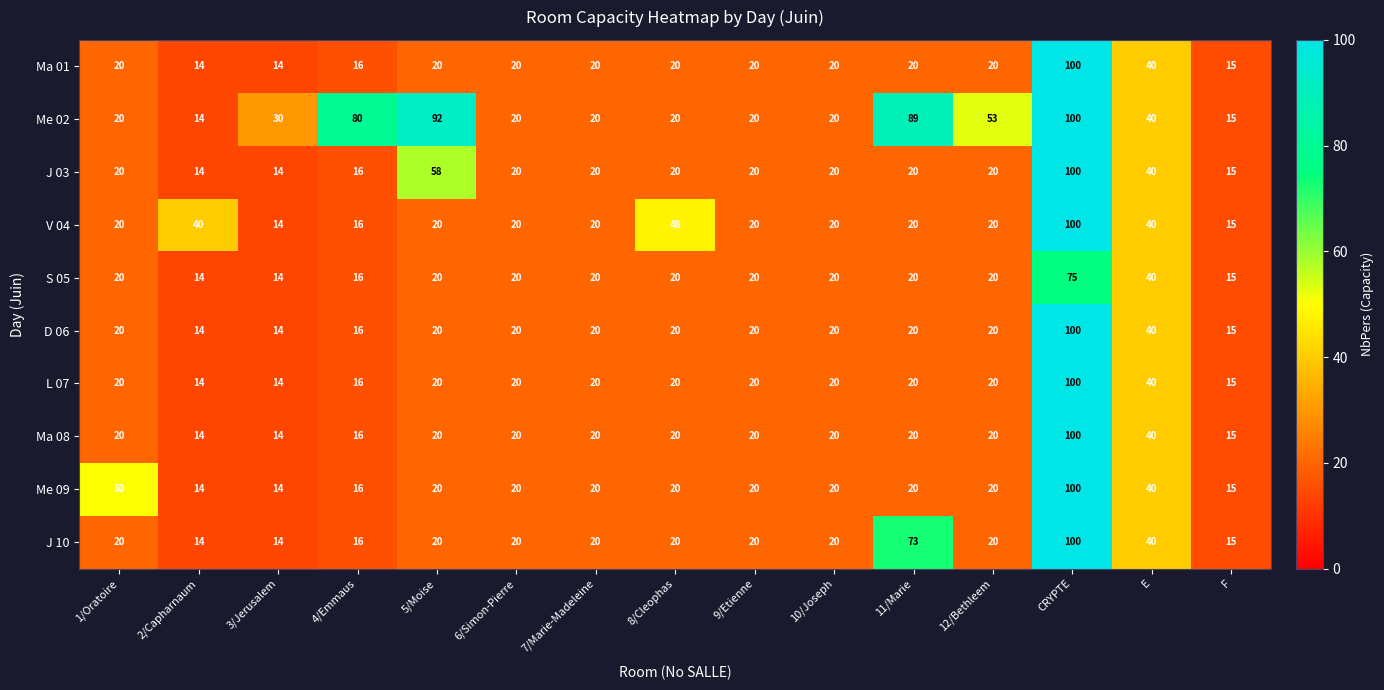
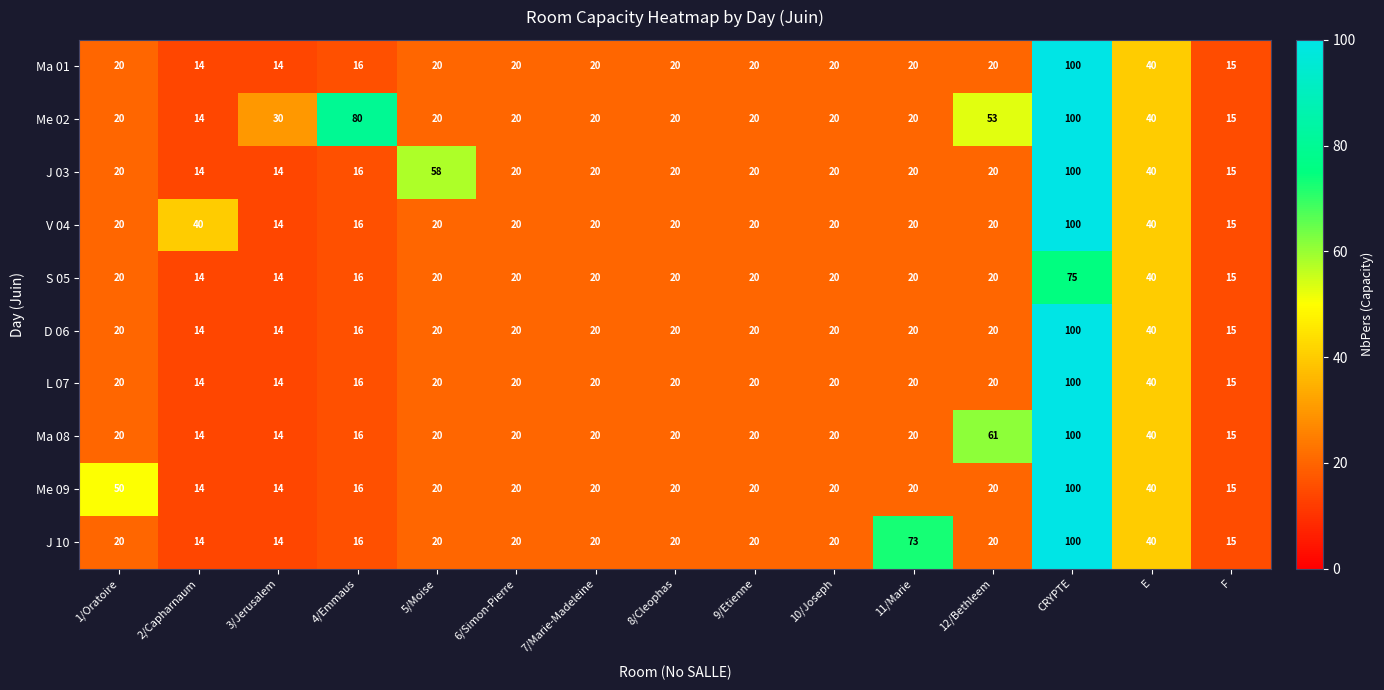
  {
    "Ma 01": {
      "1/Oratoire": 20,
      "2/Capharnaum": 14,
      "3/Jerusalem": 14,
      "4/Emmaus": 16,
      "5/Moise": 20,
      "6/Simon-Pierre": 20,
      "7/Marie-Madeleine": 20,
      "8/Cleophas": 20,
      "9/Etienne": 20,
      "10/Joseph": 20,
      "11/Marie": 20,
      "12/Bethleem": 20,
      "CRYPTE": 100,
      "E": 40,
      "F": 15
    },
    "Me 02": {
      "1/Oratoire": 20,
      "2/Capharnaum": 14,
      "3/Jerusalem": 30,
      "4/Emmaus": 80,
-     "5/Moise": 92,
+     "5/Moise": 20,
      "6/Simon-Pierre": 20,
      "7/Marie-Madeleine": 20,
      "8/Cleophas": 20,
      "9/Etienne": 20,
      "10/Joseph": 20,
-     "11/Marie": 89,
+     "11/Marie": 20,
      "12/Bethleem": 53,
      "CRYPTE": 100,
      "E": 40,
      "F": 15
    },
    "J 03": {
      "1/Oratoire": 20,
      "2/Capharnaum": 14,
      "3/Jerusalem": 14,
      "4/Emmaus": 16,
      "5/Moise": 58,
      "6/Simon-Pierre": 20,
      "7/Marie-Madeleine": 20,
      "8/Cleophas": 20,
      "9/Etienne": 20,
      "10/Joseph": 20,
      "11/Marie": 20,
      "12/Bethleem": 20,
      "CRYPTE": 100,
      "E": 40,
      "F": 15
    },
    "V 04": {
      "1/Oratoire": 20,
      "2/Capharnaum": 40,
      "3/Jerusalem": 14,
      "4/Emmaus": 16,
      "5/Moise": 20,
      "6/Simon-Pierre": 20,
      "7/Marie-Madeleine": 20,
-     "8/Cleophas": 48,
+     "8/Cleophas": 20,
      "9/Etienne": 20,
      "10/Joseph": 20,
      "11/Marie": 20,
      "12/Bethleem": 20,
      "CRYPTE": 100,
      "E": 40,
      "F": 15
    },
    "S 05": {
      "1/Oratoire": 20,
      "2/Capharnaum": 14,
      "3/Jerusalem": 14,
      "4/Emmaus": 16,
      "5/Moise": 20,
      "6/Simon-Pierre": 20,
      "7/Marie-Madeleine": 20,
      "8/Cleophas": 20,
      "9/Etienne": 20,
      "10/Joseph": 20,
      "11/Marie": 20,
      "12/Bethleem": 20,
      "CRYPTE": 75,
      "E": 40,
      "F": 15
    },
    "D 06": {
      "1/Oratoire": 20,
      "2/Capharnaum": 14,
      "3/Jerusalem": 14,
      "4/Emmaus": 16,
      "5/Moise": 20,
      "6/Simon-Pierre": 20,
      "7/Marie-Madeleine": 20,
      "8/Cleophas": 20,
      "9/Etienne": 20,
      "10/Joseph": 20,
      "11/Marie": 20,
      "12/Bethleem": 20,
      "CRYPTE": 100,
      "E": 40,
      "F": 15
    },
    "L 07": {
      "1/Oratoire": 20,
      "2/Capharnaum": 14,
      "3/Jerusalem": 14,
      "4/Emmaus": 16,
      "5/Moise": 20,
      "6/Simon-Pierre": 20,
      "7/Marie-Madeleine": 20,
      "8/Cleophas": 20,
      "9/Etienne": 20,
      "10/Joseph": 20,
      "11/Marie": 20,
      "12/Bethleem": 20,
      "CRYPTE": 100,
      "E": 40,
      "F": 15
    },
    "Ma 08": {
      "1/Oratoire": 20,
      "2/Capharnaum": 14,
      "3/Jerusalem": 14,
      "4/Emmaus": 16,
      "5/Moise": 20,
      "6/Simon-Pierre": 20,
      "7/Marie-Madeleine": 20,
      "8/Cleophas": 20,
      "9/Etienne": 20,
      "10/Joseph": 20,
      "11/Marie": 20,
-     "12/Bethleem": 20,
+     "12/Bethleem": 61,
      "CRYPTE": 100,
      "E": 40,
      "F": 15
    },
    "Me 09": {
      "1/Oratoire": 50,
      "2/Capharnaum": 14,
      "3/Jerusalem": 14,
      "4/Emmaus": 16,
      "5/Moise": 20,
      "6/Simon-Pierre": 20,
      "7/Marie-Madeleine": 20,
      "8/Cleophas": 20,
      "9/Etienne": 20,
      "10/Joseph": 20,
      "11/Marie": 20,
      "12/Bethleem": 20,
      "CRYPTE": 100,
      "E": 40,
      "F": 15
    },
    "J 10": {
      "1/Oratoire": 20,
      "2/Capharnaum": 14,
      "3/Jerusalem": 14,
      "4/Emmaus": 16,
      "5/Moise": 20,
      "6/Simon-Pierre": 20,
      "7/Marie-Madeleine": 20,
      "8/Cleophas": 20,
      "9/Etienne": 20,
      "10/Joseph": 20,
      "11/Marie": 73,
      "12/Bethleem": 20,
      "CRYPTE": 100,
      "E": 40,
      "F": 15
    }
  }
